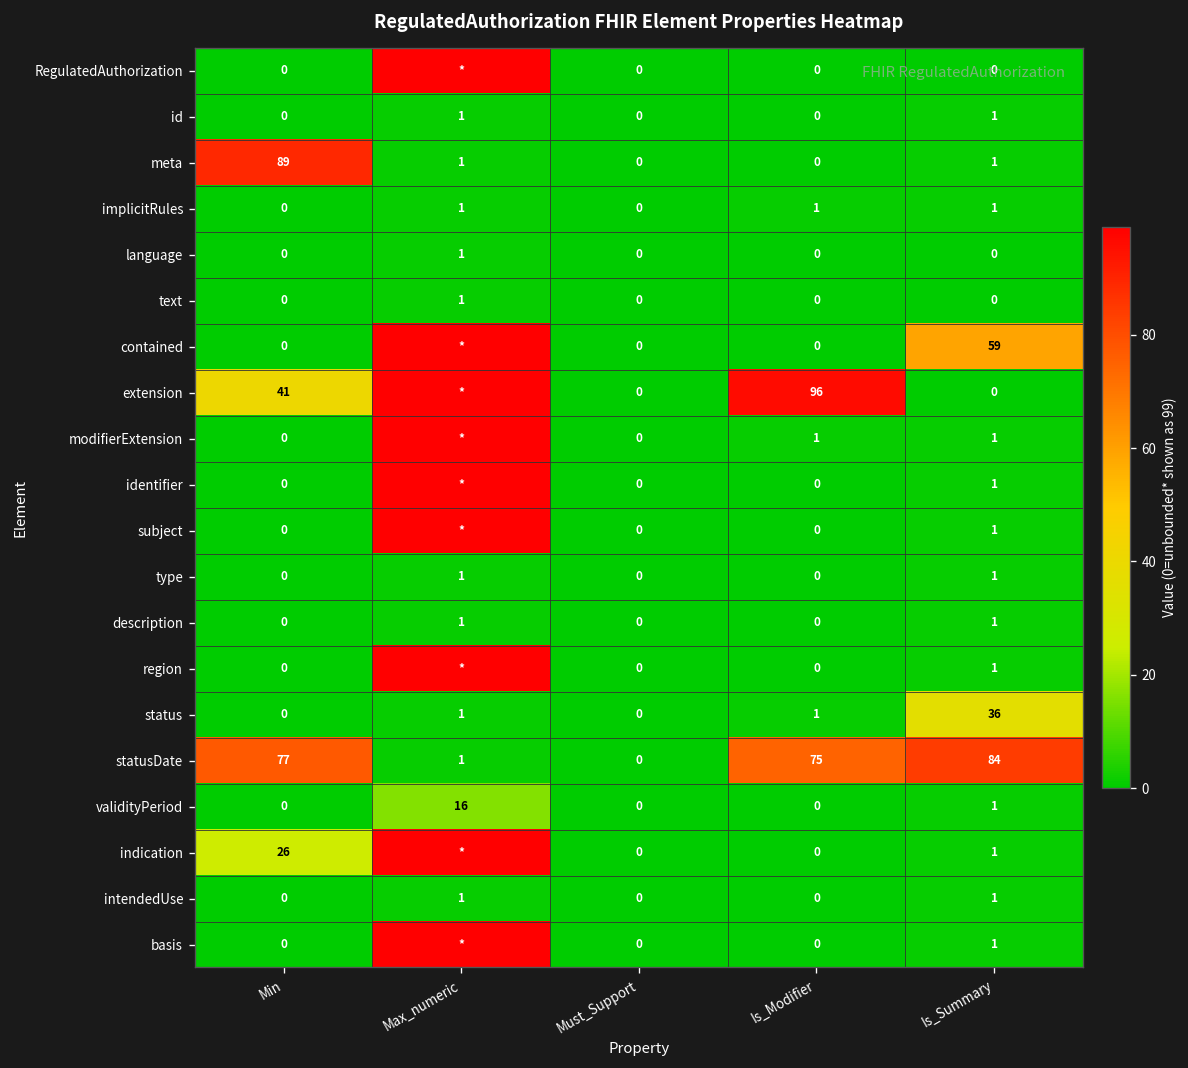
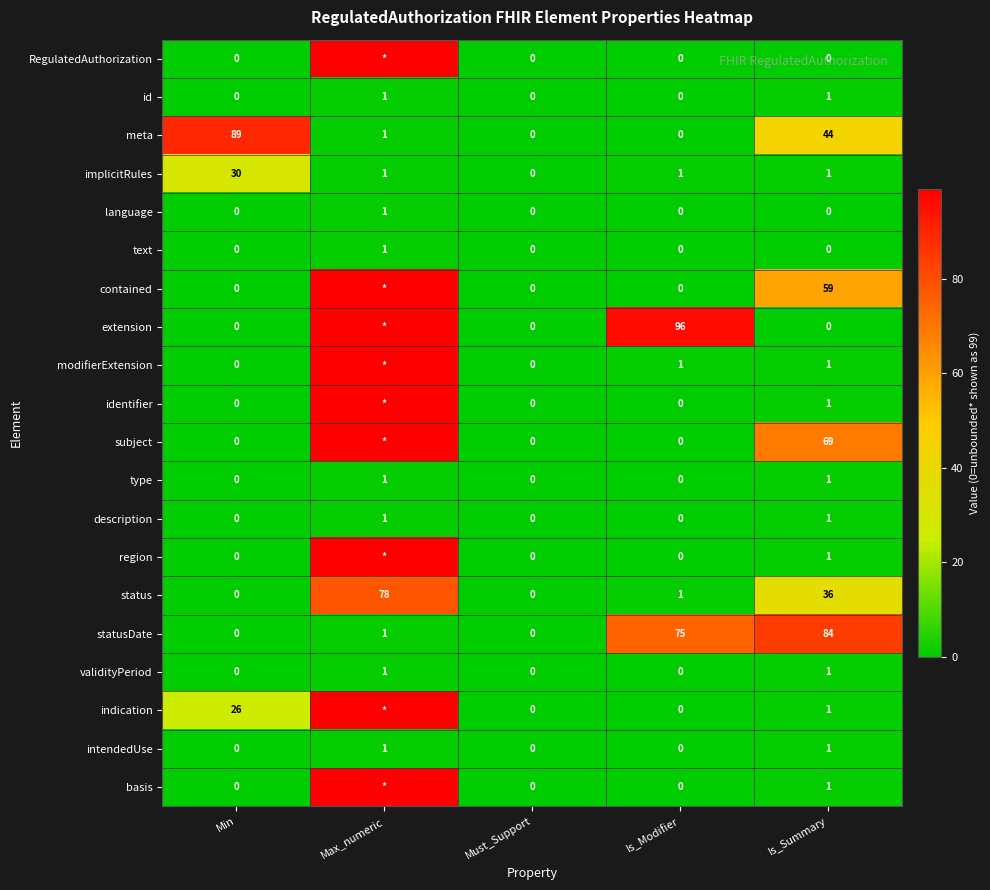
  {
    "RegulatedAuthorization": {
      "Min": 0,
      "Must_Support": 0,
      "Is_Modifier": 0
    },
    "id": {
      "Min": 0,
      "Max_numeric": 1,
      "Must_Support": 0,
      "Is_Modifier": 0,
      "Is_Summary": 1
    },
    "meta": {
      "Min": 89,
      "Max_numeric": 1,
      "Must_Support": 0,
      "Is_Modifier": 0,
-     "Is_Summary": 1
+     "Is_Summary": 44
    },
    "implicitRules": {
-     "Min": 0,
+     "Min": 30,
      "Max_numeric": 1,
      "Must_Support": 0,
      "Is_Modifier": 1,
      "Is_Summary": 1
    },
    "language": {
      "Min": 0,
      "Max_numeric": 1,
      "Must_Support": 0,
      "Is_Modifier": 0,
      "Is_Summary": 0
    },
    "text": {
      "Min": 0,
      "Max_numeric": 1,
      "Must_Support": 0,
      "Is_Modifier": 0,
      "Is_Summary": 0
    },
    "contained": {
      "Min": 0,
      "Must_Support": 0,
      "Is_Modifier": 0,
      "Is_Summary": 59
    },
    "extension": {
-     "Min": 41,
+     "Min": 0,
      "Must_Support": 0,
      "Is_Modifier": 96,
      "Is_Summary": 0
    },
    "modifierExtension": {
      "Min": 0,
      "Must_Support": 0,
      "Is_Modifier": 1,
      "Is_Summary": 1
    },
    "identifier": {
      "Min": 0,
      "Must_Support": 0,
      "Is_Modifier": 0,
      "Is_Summary": 1
    },
    "subject": {
      "Min": 0,
      "Must_Support": 0,
      "Is_Modifier": 0,
-     "Is_Summary": 1
+     "Is_Summary": 69
    },
    "type": {
      "Min": 0,
      "Max_numeric": 1,
      "Must_Support": 0,
      "Is_Modifier": 0,
      "Is_Summary": 1
    },
    "description": {
      "Min": 0,
      "Max_numeric": 1,
      "Must_Support": 0,
      "Is_Modifier": 0,
      "Is_Summary": 1
    },
    "region": {
      "Min": 0,
      "Must_Support": 0,
      "Is_Modifier": 0,
      "Is_Summary": 1
    },
    "status": {
      "Min": 0,
-     "Max_numeric": 1,
+     "Max_numeric": 78,
      "Must_Support": 0,
      "Is_Modifier": 1,
      "Is_Summary": 36
    },
    "statusDate": {
-     "Min": 77,
+     "Min": 0,
      "Max_numeric": 1,
      "Must_Support": 0,
      "Is_Modifier": 75,
      "Is_Summary": 84
    },
    "validityPeriod": {
      "Min": 0,
-     "Max_numeric": 16,
+     "Max_numeric": 1,
      "Must_Support": 0,
      "Is_Modifier": 0,
      "Is_Summary": 1
    },
    "indication": {
      "Min": 26,
      "Must_Support": 0,
      "Is_Modifier": 0,
      "Is_Summary": 1
    },
    "intendedUse": {
      "Min": 0,
      "Max_numeric": 1,
      "Must_Support": 0,
      "Is_Modifier": 0,
      "Is_Summary": 1
    },
    "basis": {
      "Min": 0,
      "Must_Support": 0,
      "Is_Modifier": 0,
      "Is_Summary": 1
    }
  }
